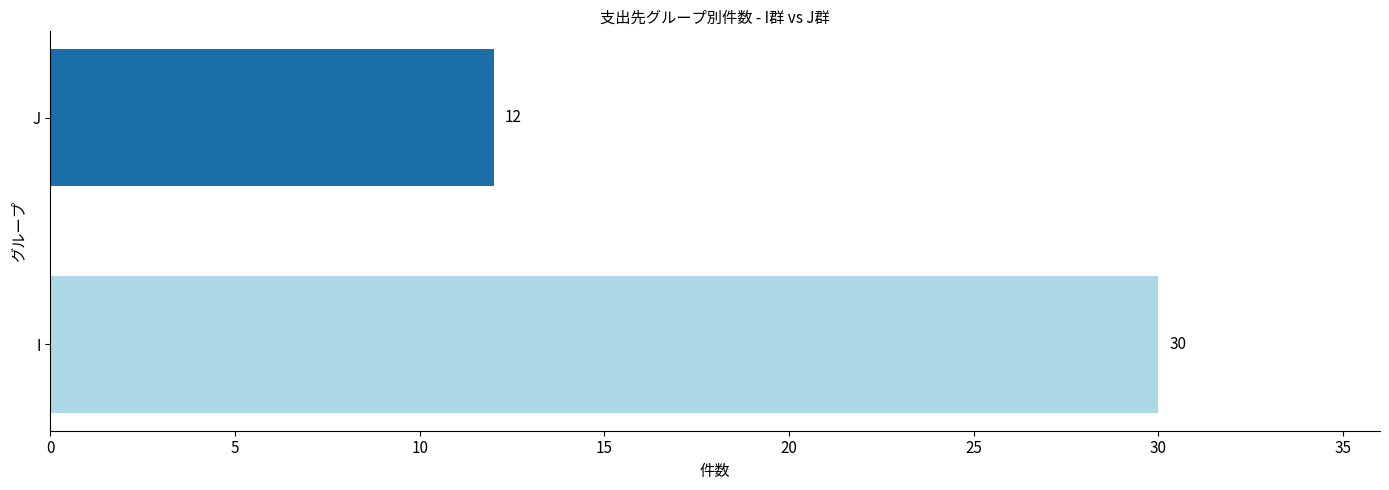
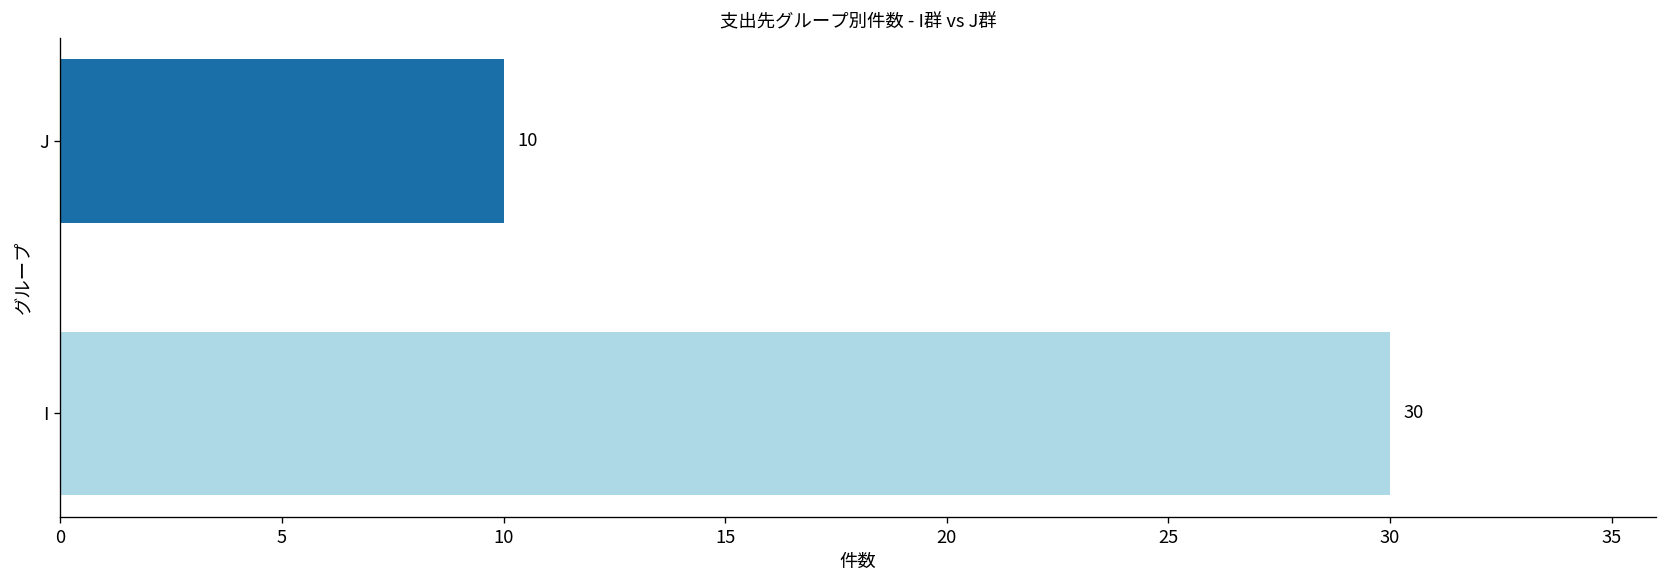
  {
-   "J": 12,
+   "J": 10,
    "I": 30
  }
